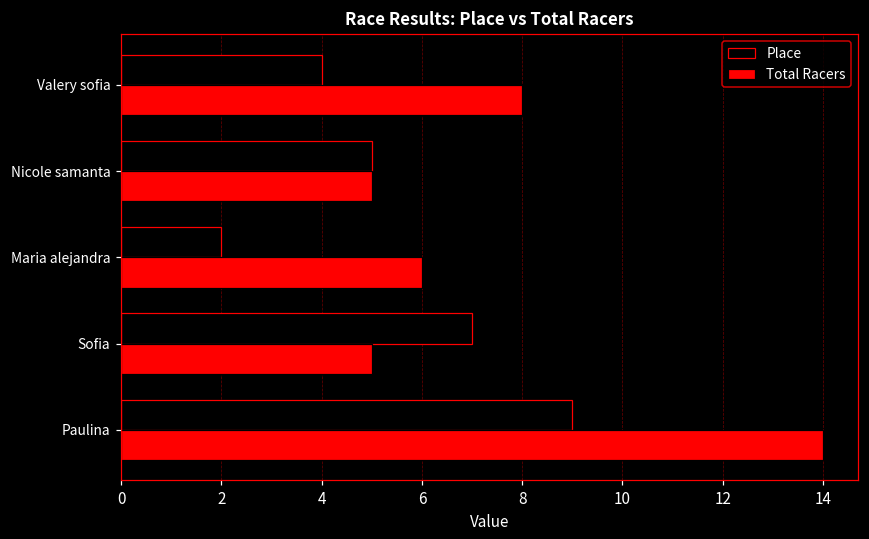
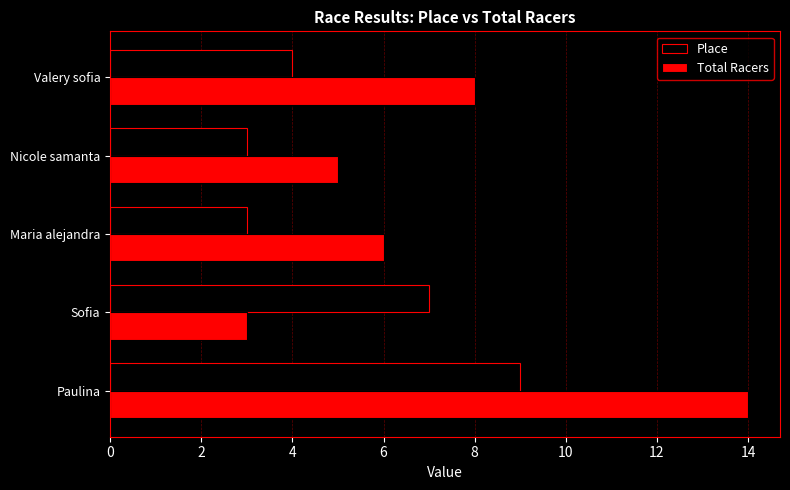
  {
    "Place": {
      "Valery sofia": 4,
-     "Nicole samanta": 5,
-     "Maria alejandra": 2,
+     "Nicole samanta": 3,
+     "Maria alejandra": 3,
      "Sofia": 7,
      "Paulina": 9
    },
    "Total Racers": {
      "Valery sofia": 8,
      "Nicole samanta": 5,
      "Maria alejandra": 6,
-     "Sofia": 5,
+     "Sofia": 3,
      "Paulina": 14
    }
  }
